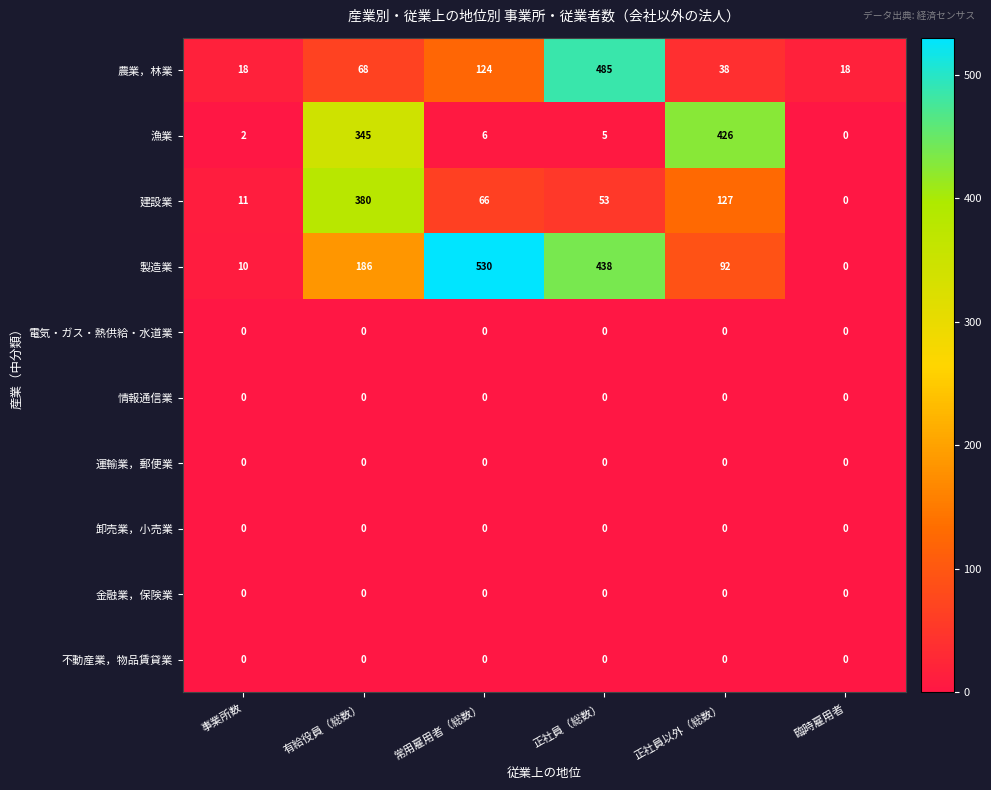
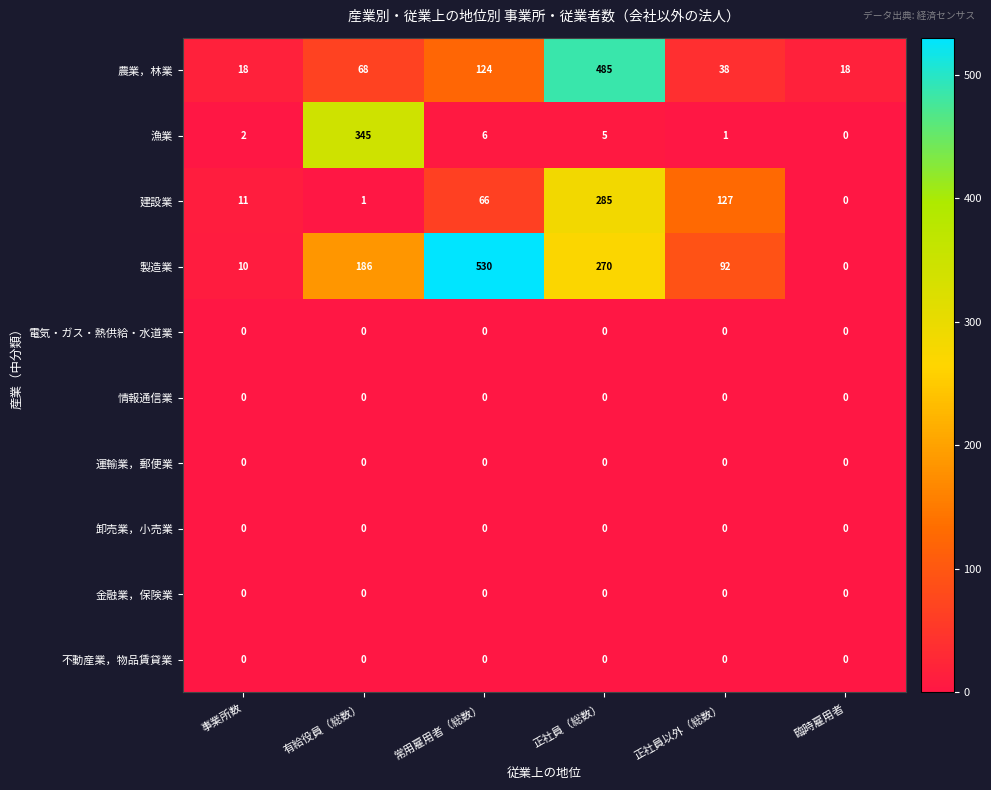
  {
    "農業，林業": {
      "事業所数": 18,
      "有給役員（総数）": 68,
      "常用雇用者（総数）": 124,
      "正社員（総数）": 485,
      "正社員以外（総数）": 38,
      "臨時雇用者": 18
    },
    "漁業": {
      "事業所数": 2,
      "有給役員（総数）": 345,
      "常用雇用者（総数）": 6,
      "正社員（総数）": 5,
-     "正社員以外（総数）": 426,
+     "正社員以外（総数）": 1,
      "臨時雇用者": 0
    },
    "建設業": {
      "事業所数": 11,
-     "有給役員（総数）": 380,
+     "有給役員（総数）": 1,
      "常用雇用者（総数）": 66,
-     "正社員（総数）": 53,
+     "正社員（総数）": 285,
      "正社員以外（総数）": 127,
      "臨時雇用者": 0
    },
    "製造業": {
      "事業所数": 10,
      "有給役員（総数）": 186,
      "常用雇用者（総数）": 530,
-     "正社員（総数）": 438,
+     "正社員（総数）": 270,
      "正社員以外（総数）": 92,
      "臨時雇用者": 0
    },
    "電気・ガス・熱供給・水道業": {
      "事業所数": 0,
      "有給役員（総数）": 0,
      "常用雇用者（総数）": 0,
      "正社員（総数）": 0,
      "正社員以外（総数）": 0,
      "臨時雇用者": 0
    },
    "情報通信業": {
      "事業所数": 0,
      "有給役員（総数）": 0,
      "常用雇用者（総数）": 0,
      "正社員（総数）": 0,
      "正社員以外（総数）": 0,
      "臨時雇用者": 0
    },
    "運輸業，郵便業": {
      "事業所数": 0,
      "有給役員（総数）": 0,
      "常用雇用者（総数）": 0,
      "正社員（総数）": 0,
      "正社員以外（総数）": 0,
      "臨時雇用者": 0
    },
    "卸売業，小売業": {
      "事業所数": 0,
      "有給役員（総数）": 0,
      "常用雇用者（総数）": 0,
      "正社員（総数）": 0,
      "正社員以外（総数）": 0,
      "臨時雇用者": 0
    },
    "金融業，保険業": {
      "事業所数": 0,
      "有給役員（総数）": 0,
      "常用雇用者（総数）": 0,
      "正社員（総数）": 0,
      "正社員以外（総数）": 0,
      "臨時雇用者": 0
    },
    "不動産業，物品賃貸業": {
      "事業所数": 0,
      "有給役員（総数）": 0,
      "常用雇用者（総数）": 0,
      "正社員（総数）": 0,
      "正社員以外（総数）": 0,
      "臨時雇用者": 0
    }
  }
